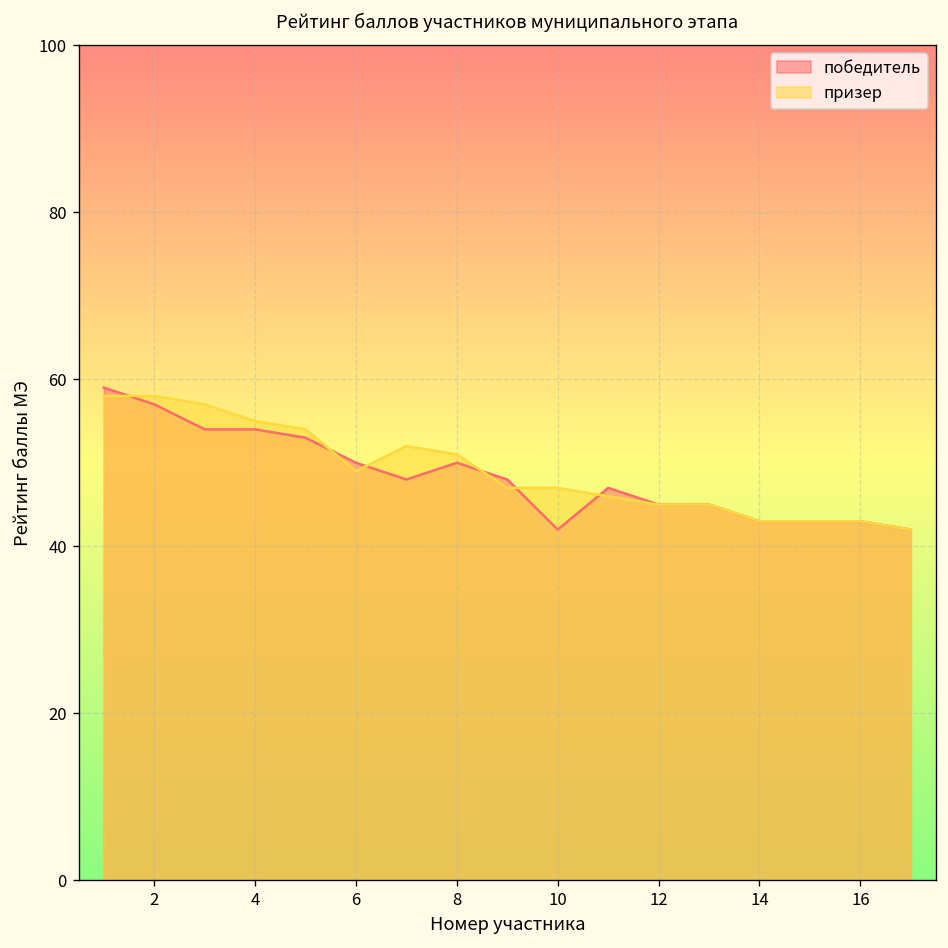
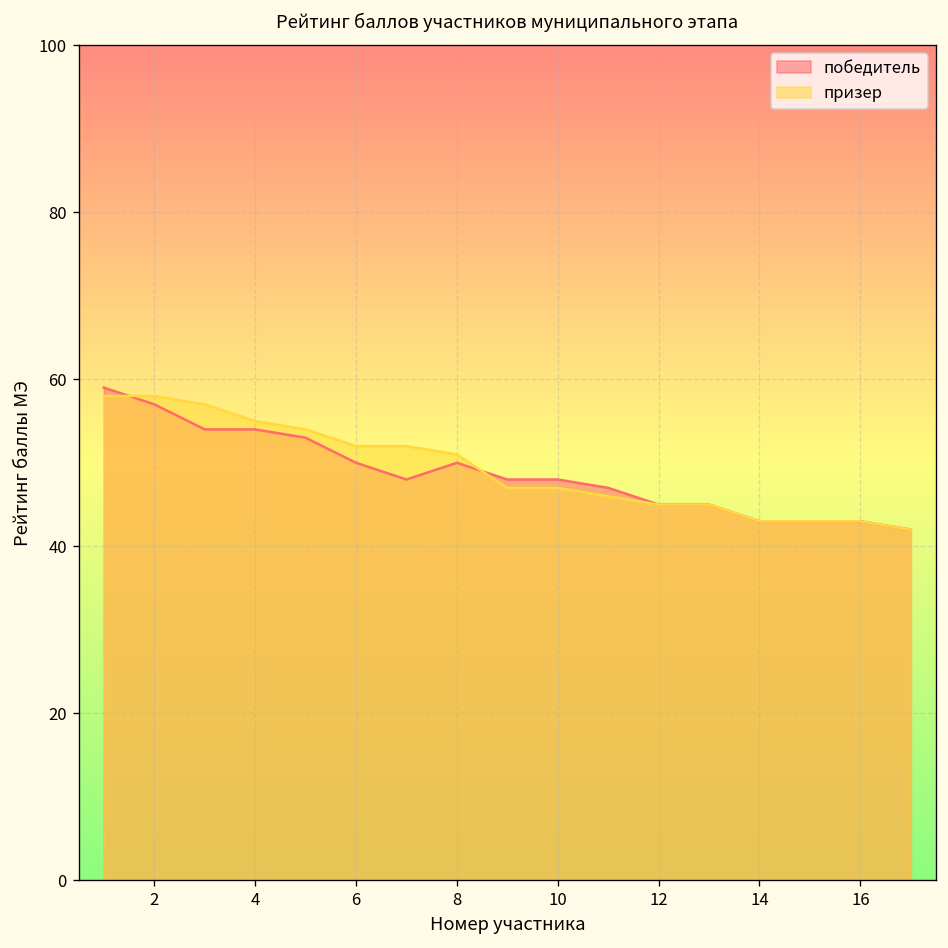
  {
    "победитель": {
      "2": 57,
      "4": 54,
      "6": 50,
      "8": 50,
-     "10": 42
+     "10": 48
    },
    "призер": {
      "2": 58,
      "4": 55,
-     "6": 49,
+     "6": 52,
      "8": 51,
      "10": 47
    }
  }
